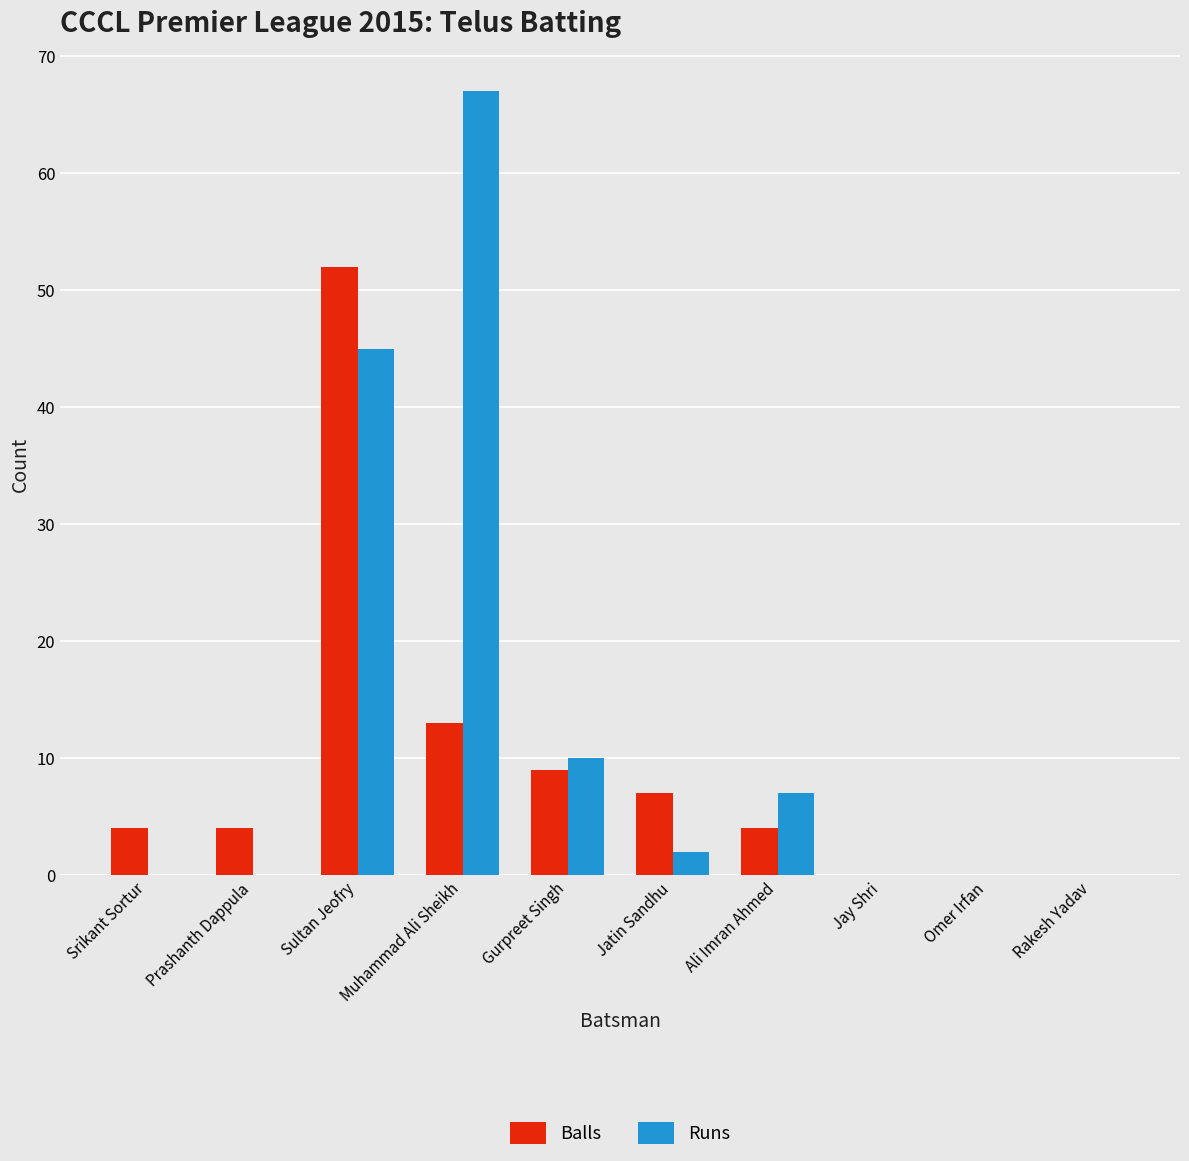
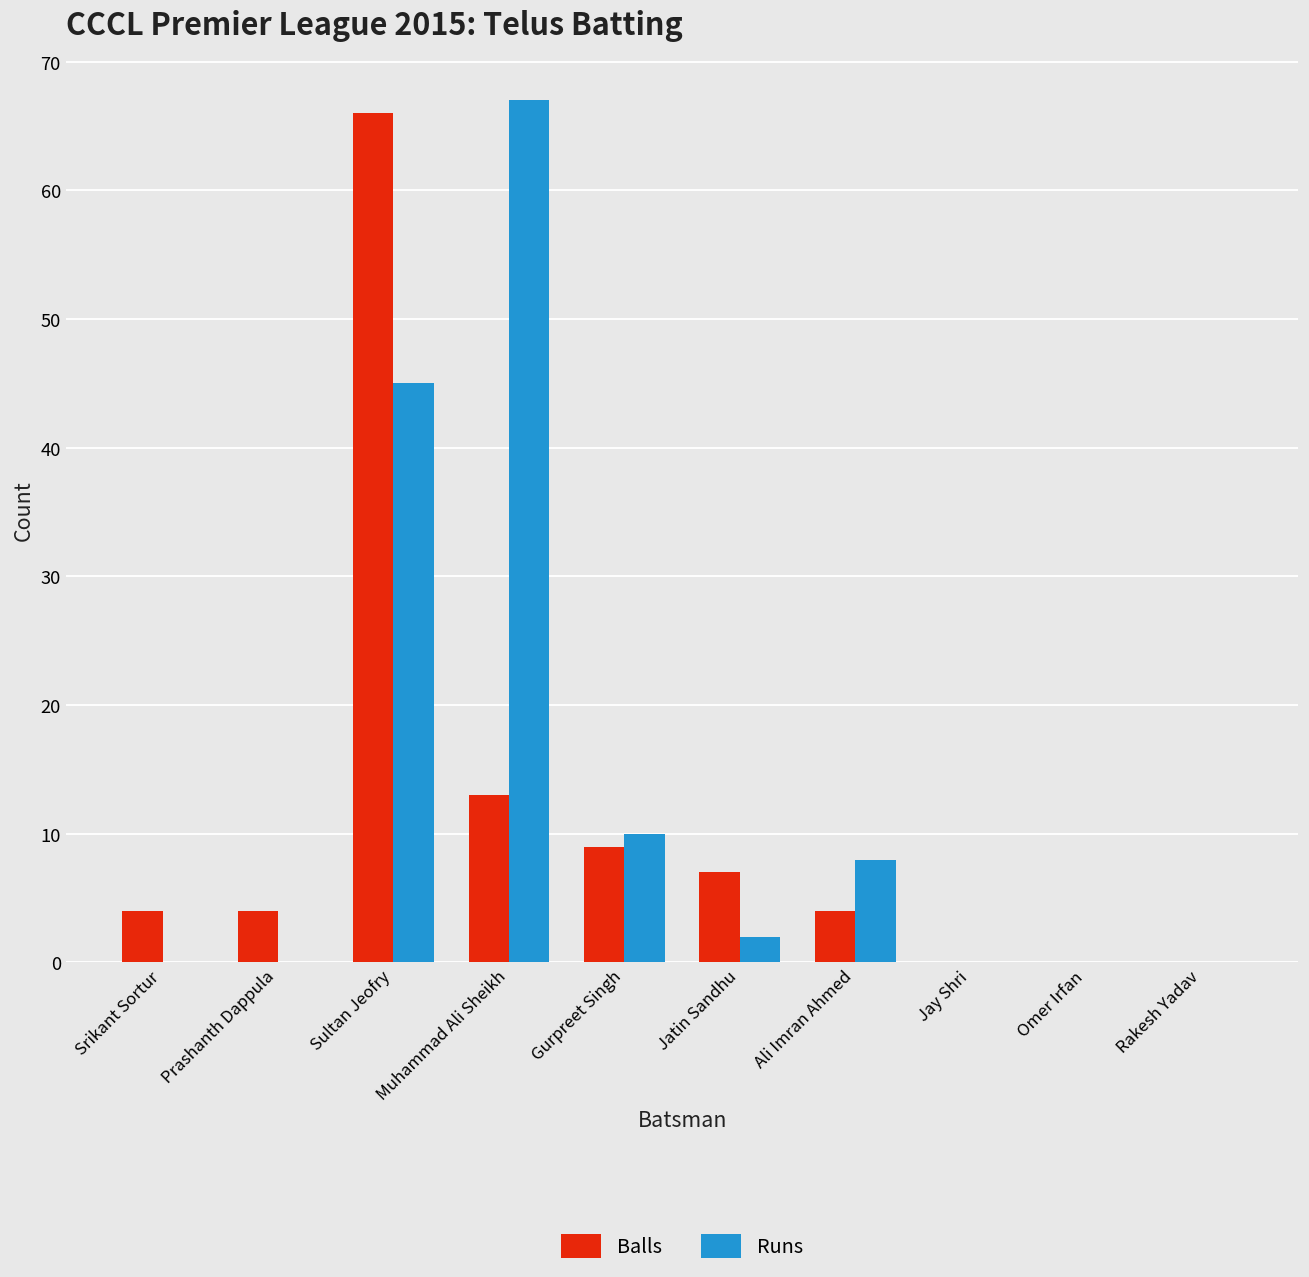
  {
    "Balls": {
      "Srikant Sortur": 4,
      "Prashanth Dappula": 4,
-     "Sultan Jeofry": 52,
+     "Sultan Jeofry": 66,
      "Muhammad Ali Sheikh": 13,
      "Gurpreet Singh": 9,
      "Jatin Sandhu": 7,
      "Ali Imran Ahmed": 4,
      "Jay Shri": 0,
      "Omer Irfan": 0,
      "Rakesh Yadav": 0
    },
    "Runs": {
      "Srikant Sortur": 0,
      "Prashanth Dappula": 0,
      "Sultan Jeofry": 45,
      "Muhammad Ali Sheikh": 67,
      "Gurpreet Singh": 10,
      "Jatin Sandhu": 2,
-     "Ali Imran Ahmed": 7,
+     "Ali Imran Ahmed": 8,
      "Jay Shri": 0,
      "Omer Irfan": 0,
      "Rakesh Yadav": 0
    }
  }
